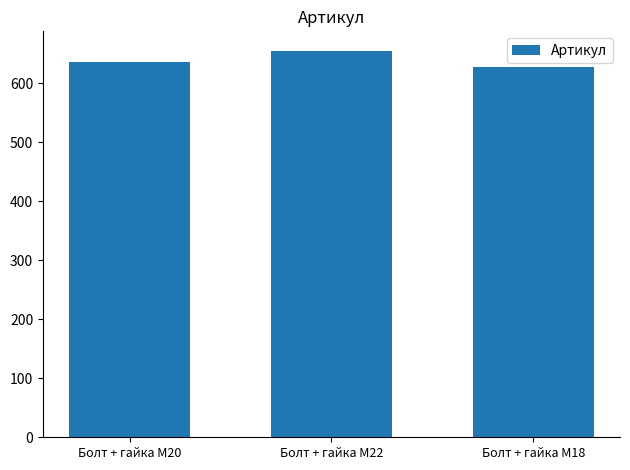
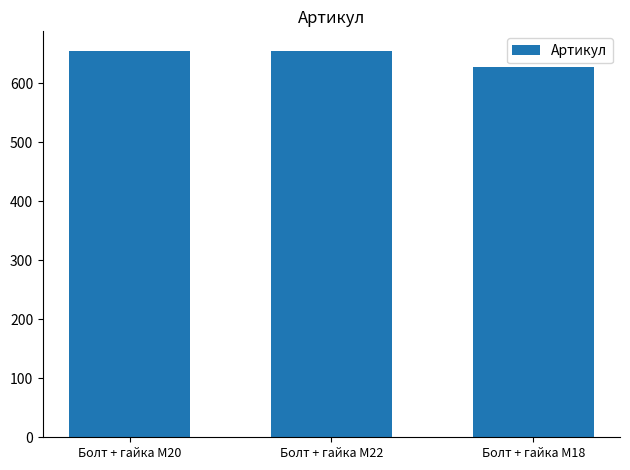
  {
-   "Болт + гайка M20": 640,
+   "Болт + гайка M20": 650,
    "Болт + гайка M22": 660,
    "Болт + гайка M18": 630
  }
